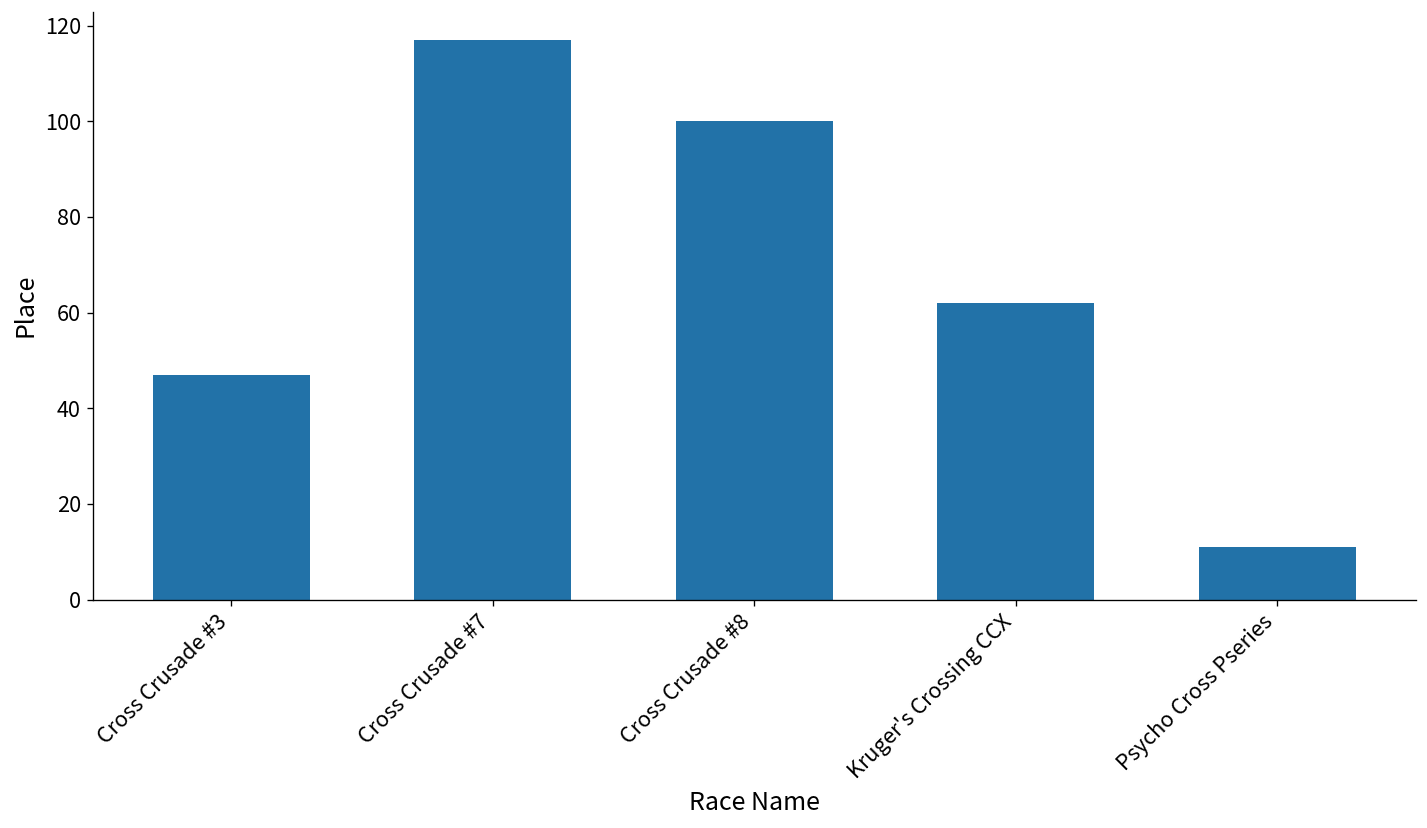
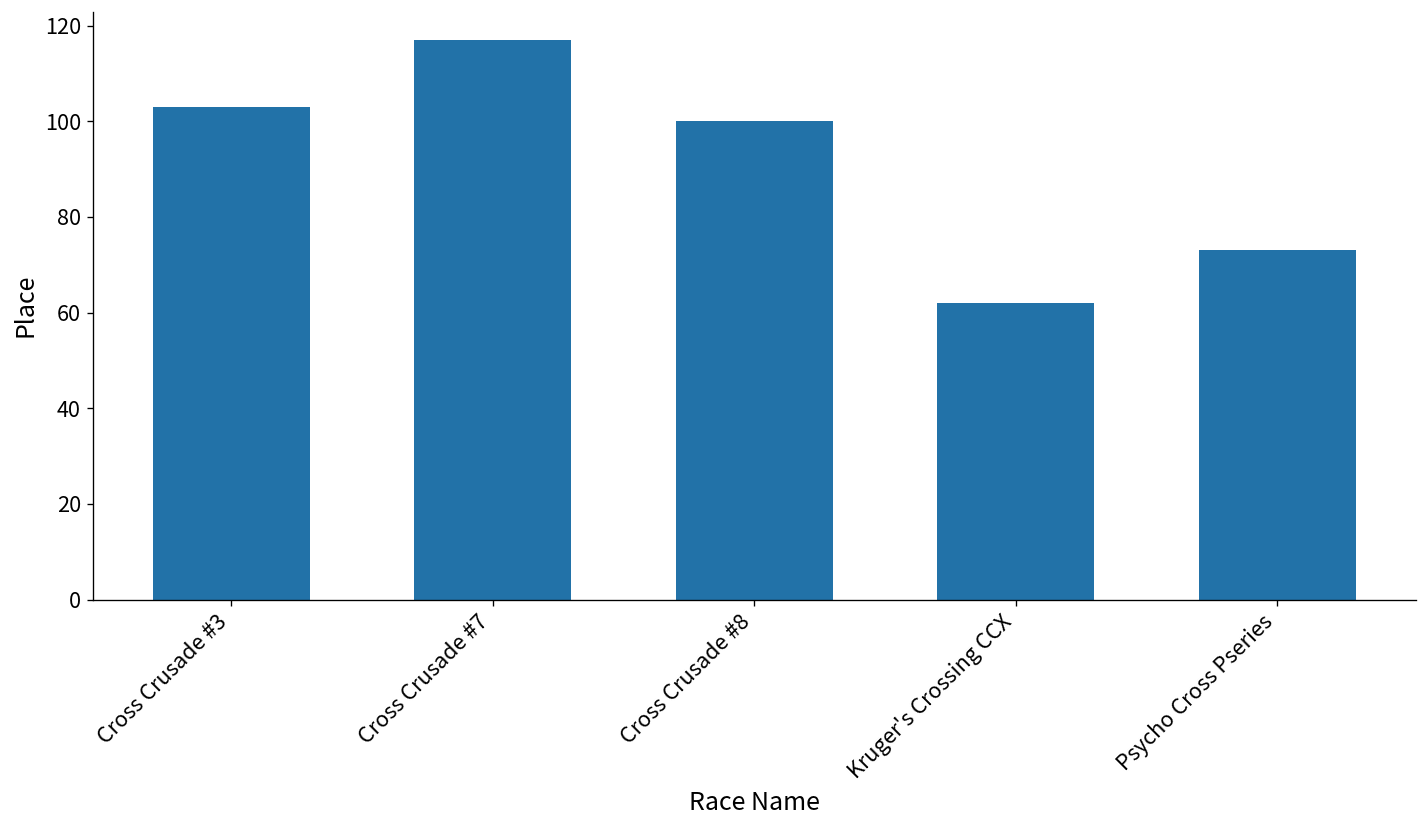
  {
-   "Cross Crusade #3": 47,
+   "Cross Crusade #3": 103,
    "Cross Crusade #7": 117,
    "Cross Crusade #8": 100,
    "Kruger's Crossing CCX": 62,
-   "Psycho Cross Pseries": 11
+   "Psycho Cross Pseries": 73
  }
